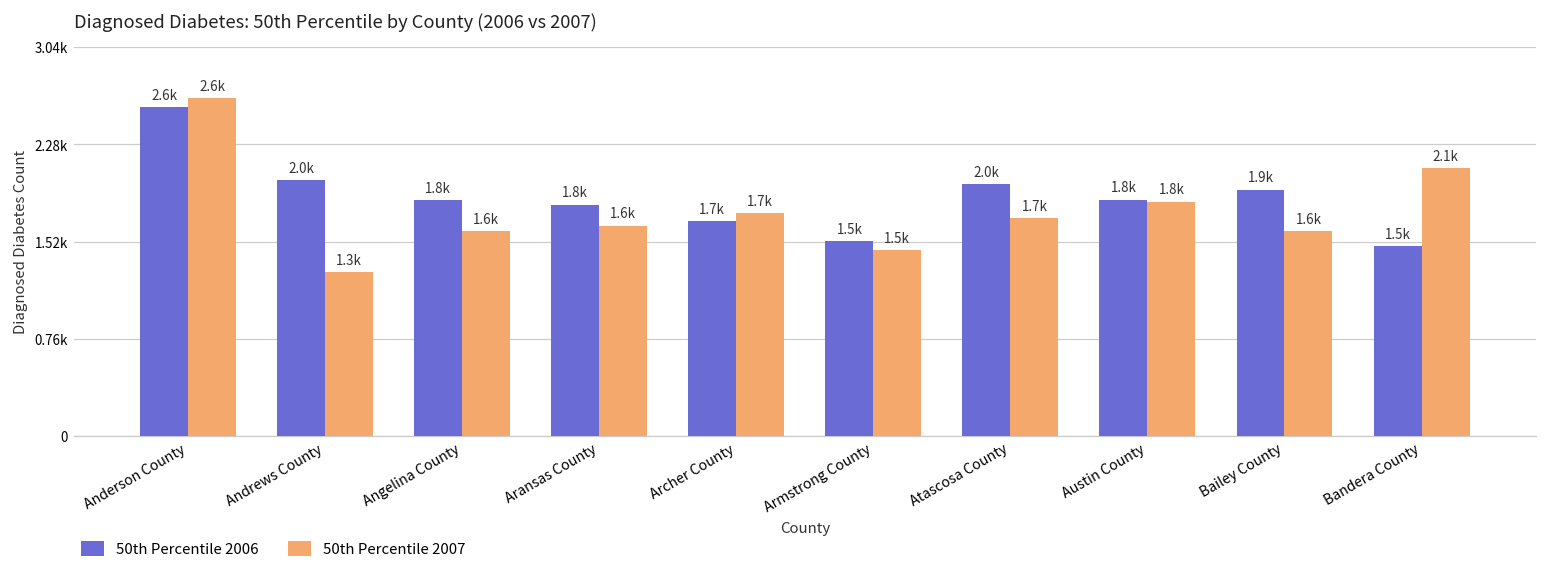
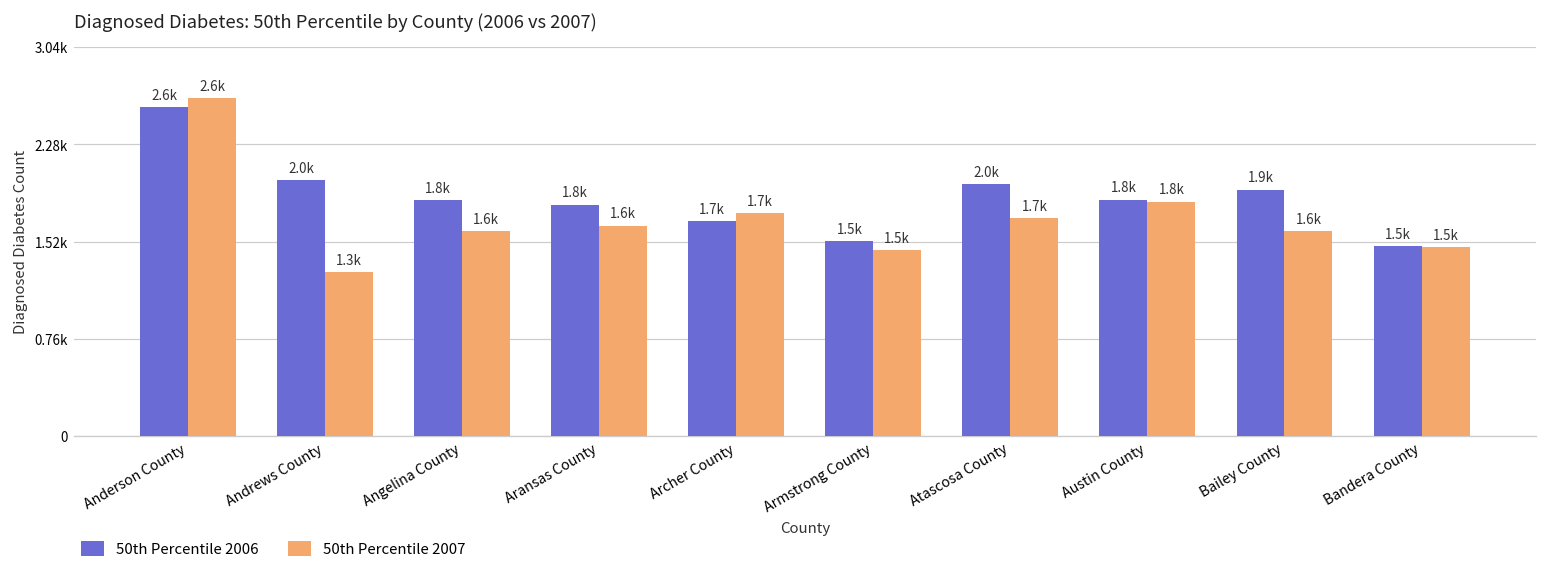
  {
    "50th Percentile 2006": {
      "Anderson County": "2.6k",
      "Andrews County": "2.0k",
      "Angelina County": "1.8k",
      "Aransas County": "1.8k",
      "Archer County": "1.7k",
      "Armstrong County": "1.5k",
      "Atascosa County": "2.0k",
      "Austin County": "1.8k",
      "Bailey County": "1.9k",
      "Bandera County": "1.5k"
    },
    "50th Percentile 2007": {
      "Anderson County": "2.6k",
      "Andrews County": "1.3k",
      "Angelina County": "1.6k",
      "Aransas County": "1.6k",
      "Archer County": "1.7k",
      "Armstrong County": "1.5k",
      "Atascosa County": "1.7k",
      "Austin County": "1.8k",
      "Bailey County": "1.6k",
-     "Bandera County": "2.1k"
+     "Bandera County": "1.5k"
    }
  }
